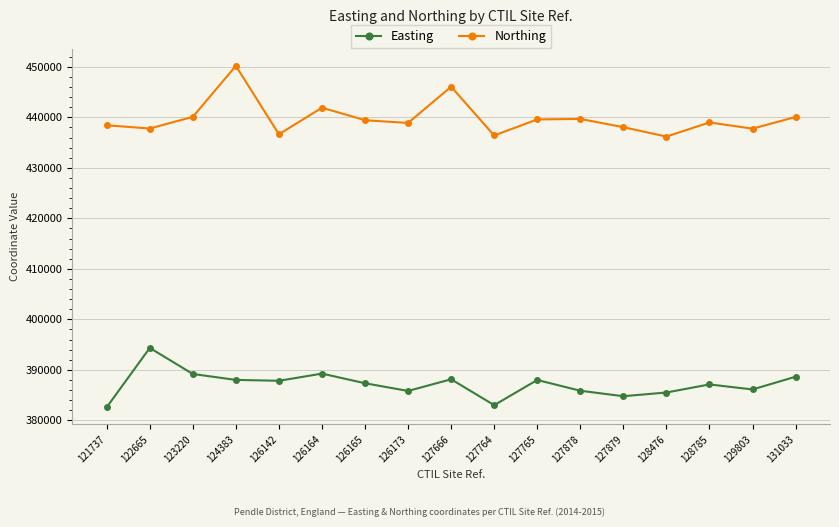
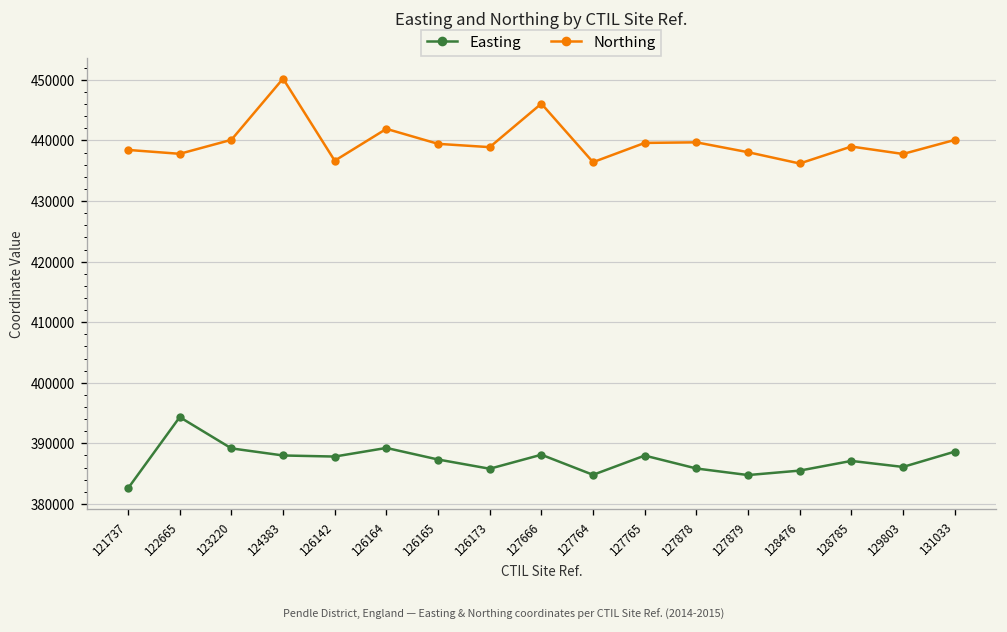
  {
    "Easting": {
      "121737": 383000,
      "122665": 394000,
      "123220": 389000,
      "124383": 388000,
      "126142": 388000,
      "126164": 389000,
      "126165": 387000,
      "126173": 386000,
      "127666": 388000,
-     "127764": 383000,
+     "127764": 385000,
      "127765": 388000,
      "127878": 386000,
      "127879": 385000,
      "128476": 386000,
      "128785": 387000,
      "129803": 386000,
      "131033": 389000
    },
    "Northing": {
      "121737": 438000,
      "122665": 438000,
      "123220": 440000,
      "124383": 450000,
      "126142": 437000,
      "126164": 442000,
      "126165": 439000,
      "126173": 439000,
      "127666": 446000,
      "127764": 436000,
      "127765": 440000,
      "127878": 440000,
      "127879": 438000,
      "128476": 436000,
      "128785": 439000,
      "129803": 438000,
      "131033": 440000
    }
  }
